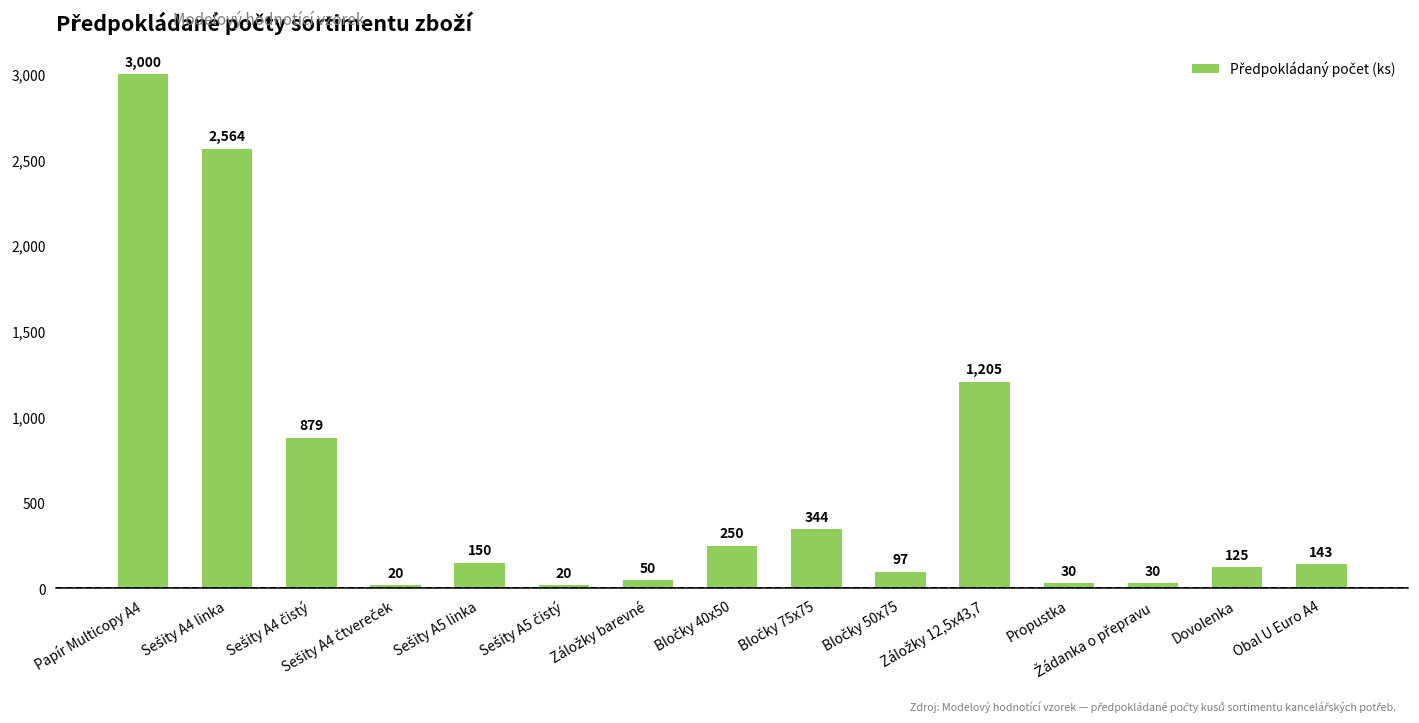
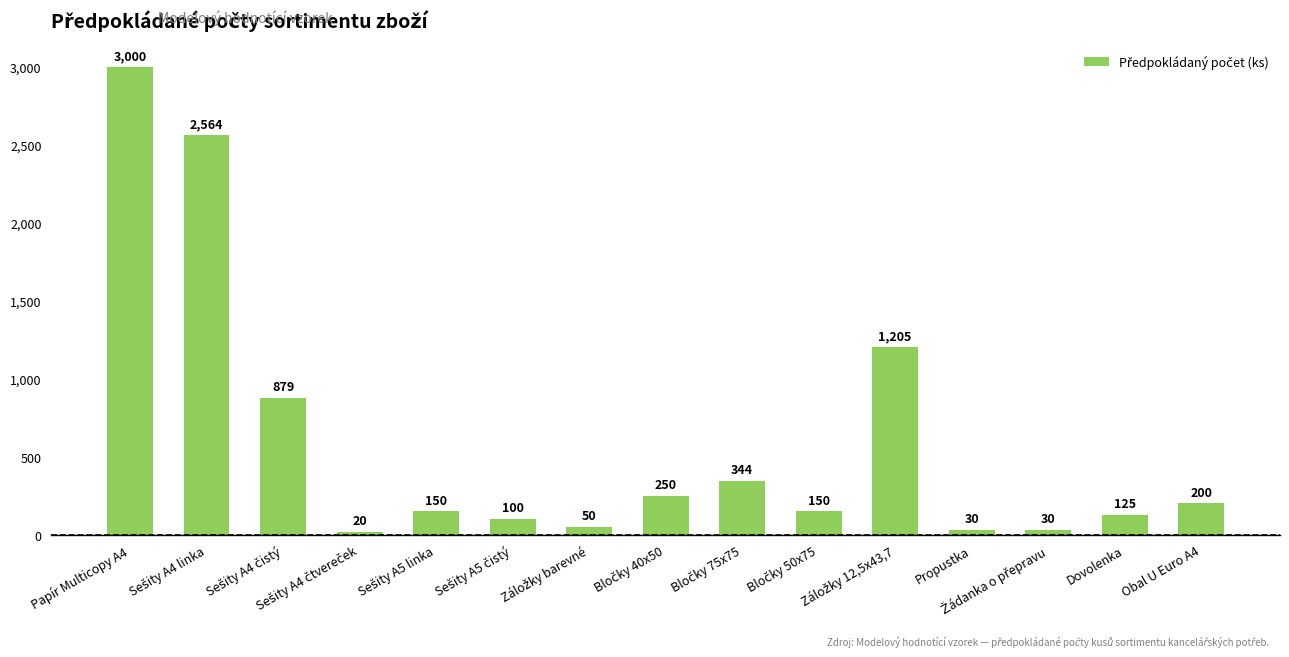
  {
    "Papír Multicopy A4": "3,000",
    "Sešity A4 linka": "2,564",
    "Sešity A4 čistý": "879",
    "Sešity A4 čtvereček": "20",
    "Sešity A5 linka": "150",
-   "Sešity A5 čistý": "20",
+   "Sešity A5 čistý": "100",
    "Záložky barevné": "50",
    "Bločky 40x50": "250",
    "Bločky 75x75": "344",
-   "Bločky 50x75": "97",
+   "Bločky 50x75": "150",
    "Záložky 12,5x43,7": "1,205",
    "Propustka": "30",
    "Žádanka o přepravu": "30",
    "Dovolenka": "125",
-   "Obal U Euro A4": "143"
+   "Obal U Euro A4": "200"
  }
